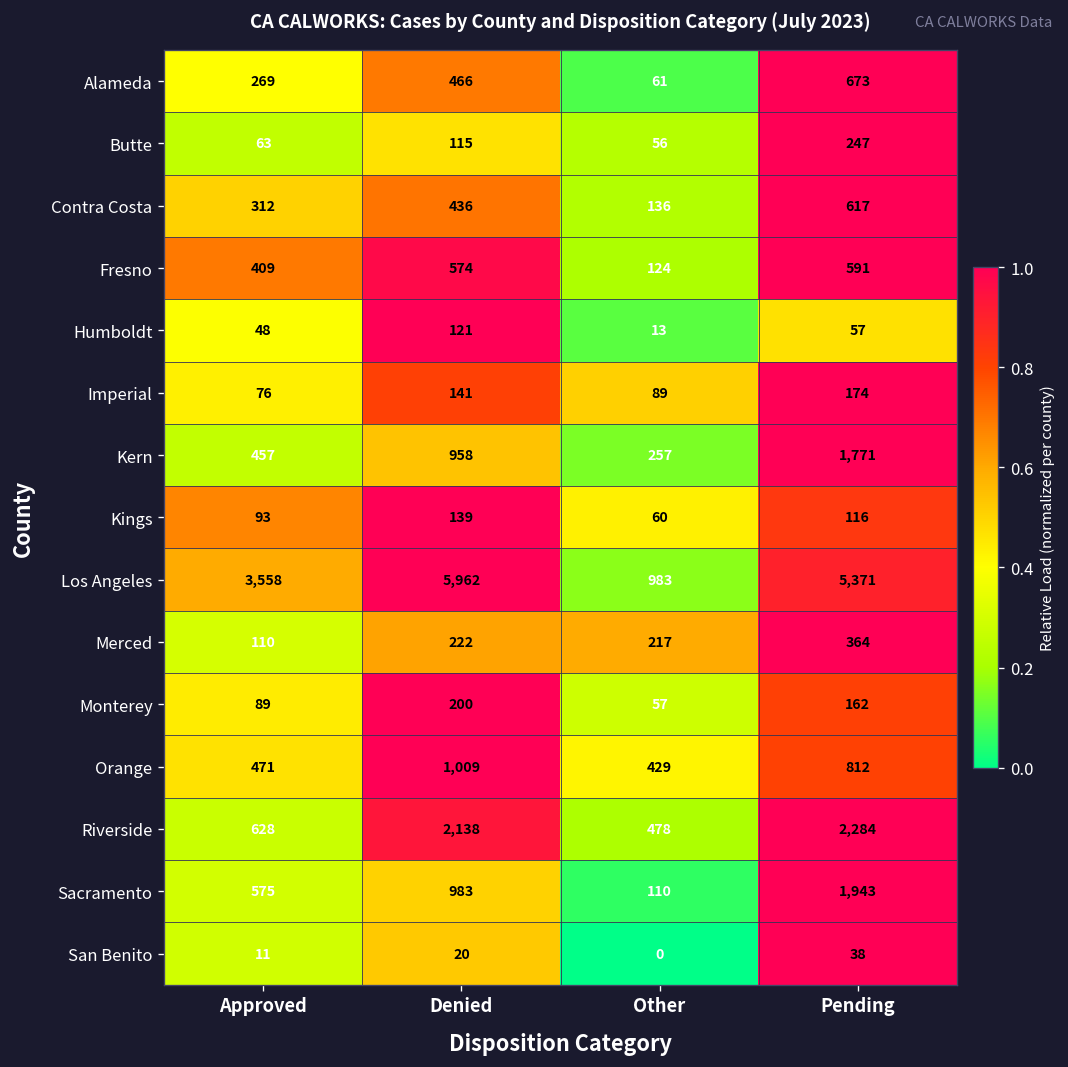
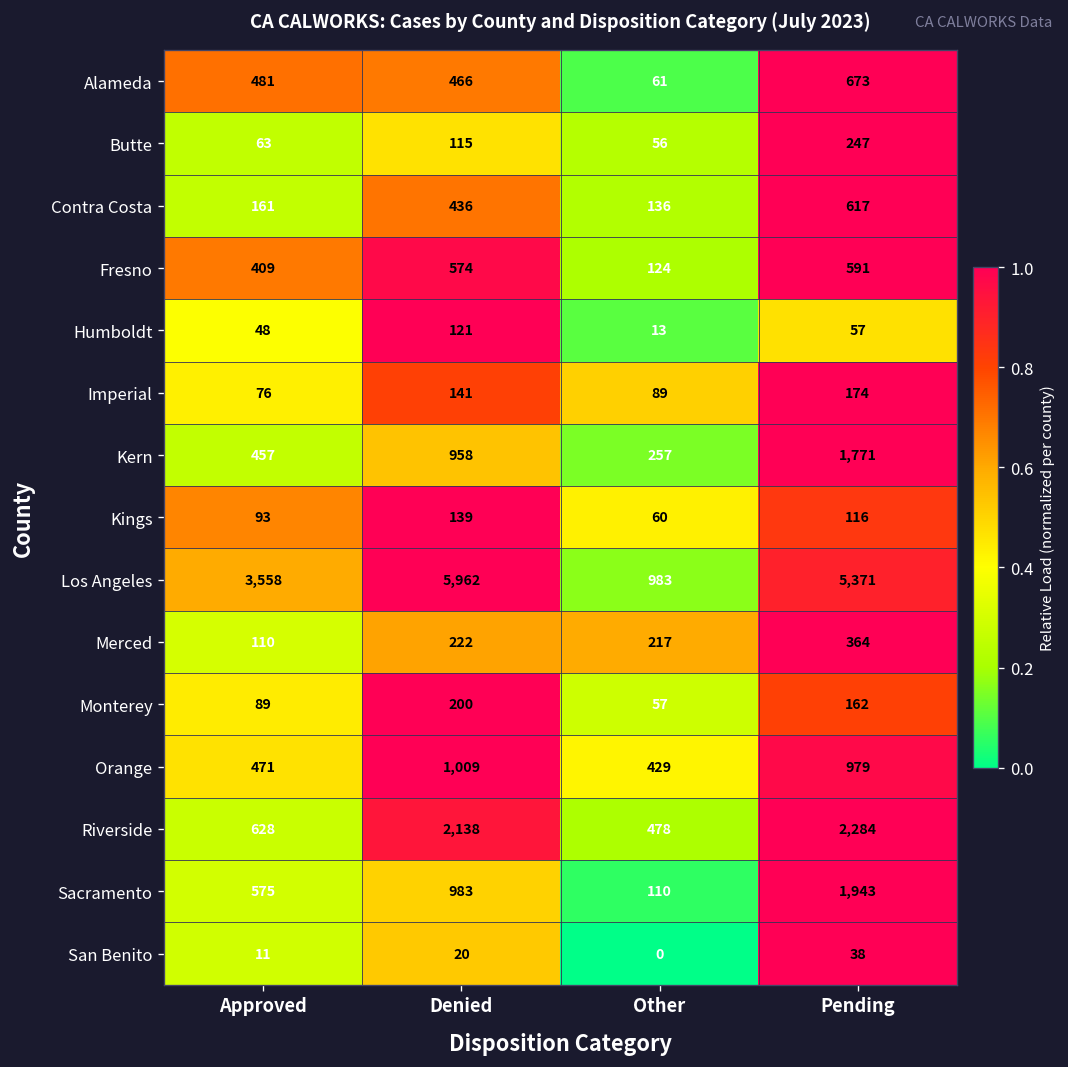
  {
    "Alameda": {
-     "Approved": "269",
+     "Approved": "481",
      "Denied": "466",
      "Other": "61",
      "Pending": "673"
    },
    "Butte": {
      "Approved": "63",
      "Denied": "115",
      "Other": "56",
      "Pending": "247"
    },
    "Contra Costa": {
-     "Approved": "312",
+     "Approved": "161",
      "Denied": "436",
      "Other": "136",
      "Pending": "617"
    },
    "Fresno": {
      "Approved": "409",
      "Denied": "574",
      "Other": "124",
      "Pending": "591"
    },
    "Humboldt": {
      "Approved": "48",
      "Denied": "121",
      "Other": "13",
      "Pending": "57"
    },
    "Imperial": {
      "Approved": "76",
      "Denied": "141",
      "Other": "89",
      "Pending": "174"
    },
    "Kern": {
      "Approved": "457",
      "Denied": "958",
      "Other": "257",
      "Pending": "1,771"
    },
    "Kings": {
      "Approved": "93",
      "Denied": "139",
      "Other": "60",
      "Pending": "116"
    },
    "Los Angeles": {
      "Approved": "3,558",
      "Denied": "5,962",
      "Other": "983",
      "Pending": "5,371"
    },
    "Merced": {
      "Approved": "110",
      "Denied": "222",
      "Other": "217",
      "Pending": "364"
    },
    "Monterey": {
      "Approved": "89",
      "Denied": "200",
      "Other": "57",
      "Pending": "162"
    },
    "Orange": {
      "Approved": "471",
      "Denied": "1,009",
      "Other": "429",
-     "Pending": "812"
+     "Pending": "979"
    },
    "Riverside": {
      "Approved": "628",
      "Denied": "2,138",
      "Other": "478",
      "Pending": "2,284"
    },
    "Sacramento": {
      "Approved": "575",
      "Denied": "983",
      "Other": "110",
      "Pending": "1,943"
    },
    "San Benito": {
      "Approved": "11",
      "Denied": "20",
      "Other": "0",
      "Pending": "38"
    }
  }
